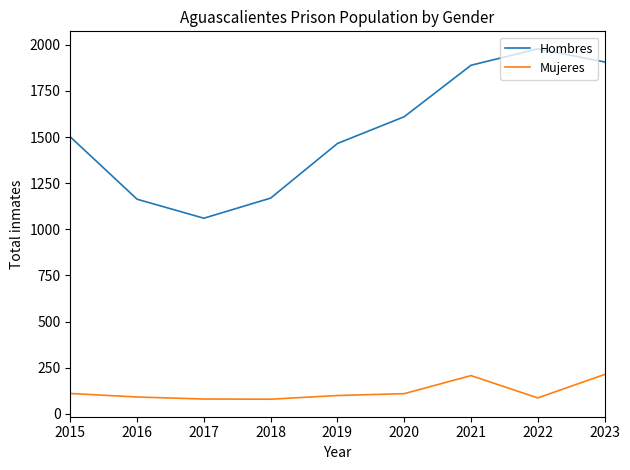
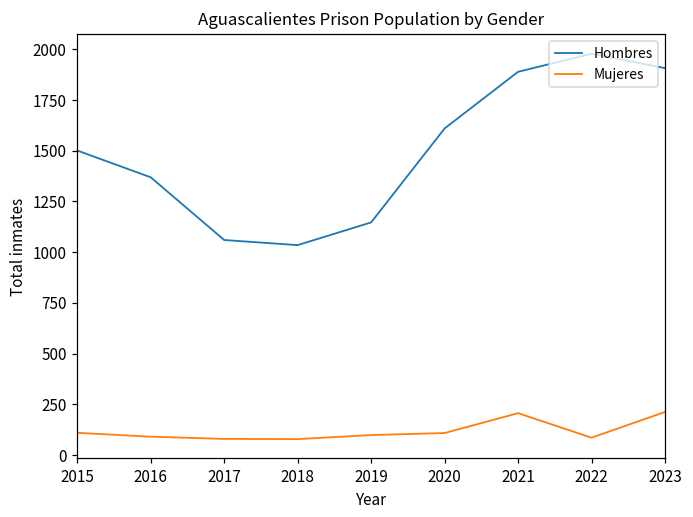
  {
    "Hombres": {
      "2015": 1500,
-     "2016": 1160,
+     "2016": 1370,
      "2017": 1060,
-     "2018": 1170,
-     "2019": 1470,
+     "2018": 1040,
+     "2019": 1150,
      "2020": 1610,
      "2021": 1890,
      "2023": 1910
    },
    "Mujeres": {
      "2015": 110,
      "2016": 90,
      "2017": 80,
      "2018": 80,
      "2019": 100,
      "2020": 110,
      "2021": 210,
      "2022": 90,
      "2023": 210
    }
  }
